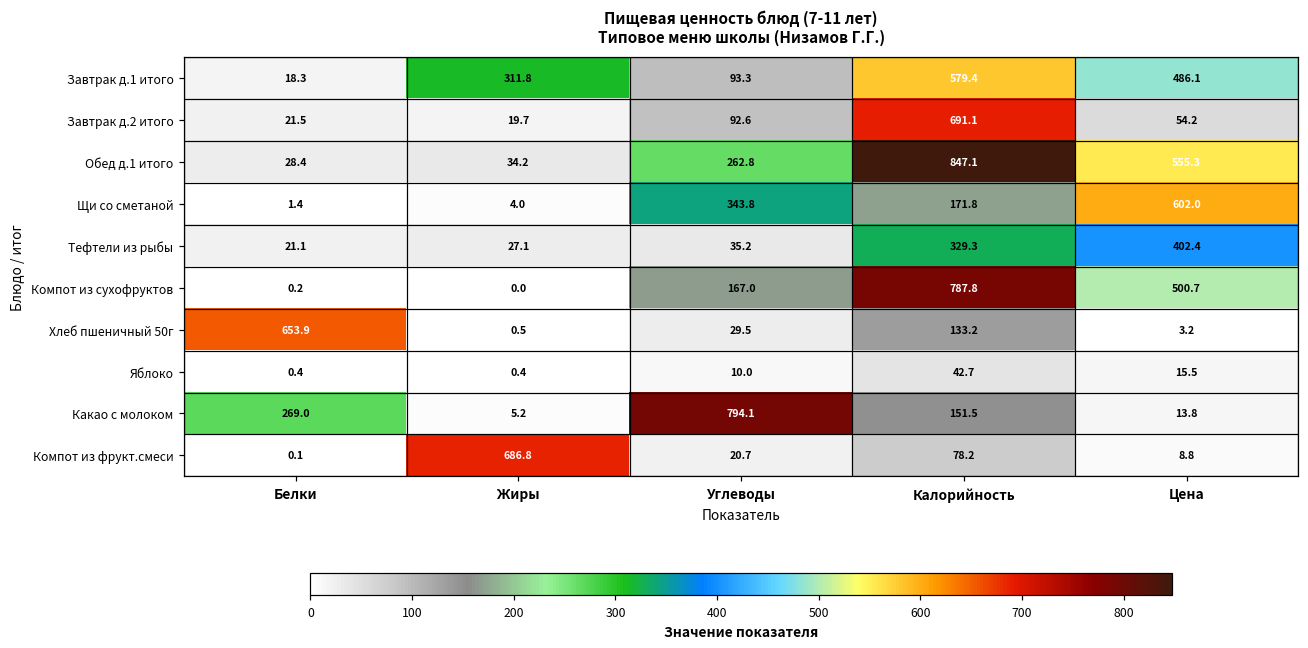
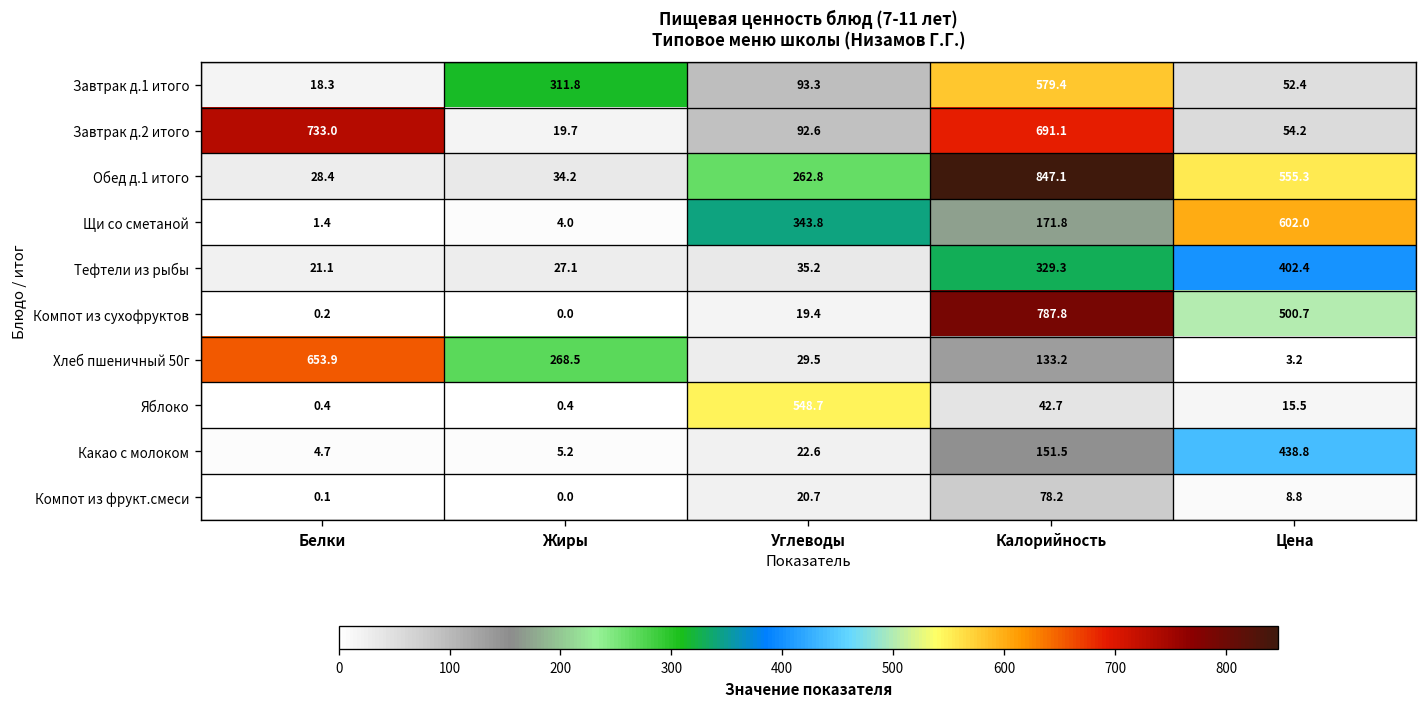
  {
    "Завтрак д.1 итого": {
      "Белки": 18.3,
      "Жиры": 311.8,
      "Углеводы": 93.3,
      "Калорийность": 579.4,
-     "Цена": 486.1
+     "Цена": 52.4
    },
    "Завтрак д.2 итого": {
-     "Белки": 21.5,
+     "Белки": 733.0,
      "Жиры": 19.7,
      "Углеводы": 92.6,
      "Калорийность": 691.1,
      "Цена": 54.2
    },
    "Обед д.1 итого": {
      "Белки": 28.4,
      "Жиры": 34.2,
      "Углеводы": 262.8,
      "Калорийность": 847.1,
      "Цена": 555.3
    },
    "Щи со сметаной": {
      "Белки": 1.4,
      "Жиры": 4.0,
      "Углеводы": 343.8,
      "Калорийность": 171.8,
      "Цена": 602.0
    },
    "Тефтели из рыбы": {
      "Белки": 21.1,
      "Жиры": 27.1,
      "Углеводы": 35.2,
      "Калорийность": 329.3,
      "Цена": 402.4
    },
    "Компот из сухофруктов": {
      "Белки": 0.2,
      "Жиры": 0.0,
-     "Углеводы": 167.0,
+     "Углеводы": 19.4,
      "Калорийность": 787.8,
      "Цена": 500.7
    },
    "Хлеб пшеничный 50г": {
      "Белки": 653.9,
-     "Жиры": 0.5,
+     "Жиры": 268.5,
      "Углеводы": 29.5,
      "Калорийность": 133.2,
      "Цена": 3.2
    },
    "Яблоко": {
      "Белки": 0.4,
      "Жиры": 0.4,
-     "Углеводы": 10.0,
+     "Углеводы": 548.7,
      "Калорийность": 42.7,
      "Цена": 15.5
    },
    "Какао с молоком": {
-     "Белки": 269.0,
+     "Белки": 4.7,
      "Жиры": 5.2,
-     "Углеводы": 794.1,
+     "Углеводы": 22.6,
      "Калорийность": 151.5,
-     "Цена": 13.8
+     "Цена": 438.8
    },
    "Компот из фрукт.смеси": {
      "Белки": 0.1,
-     "Жиры": 686.8,
+     "Жиры": 0.0,
      "Углеводы": 20.7,
      "Калорийность": 78.2,
      "Цена": 8.8
    }
  }
